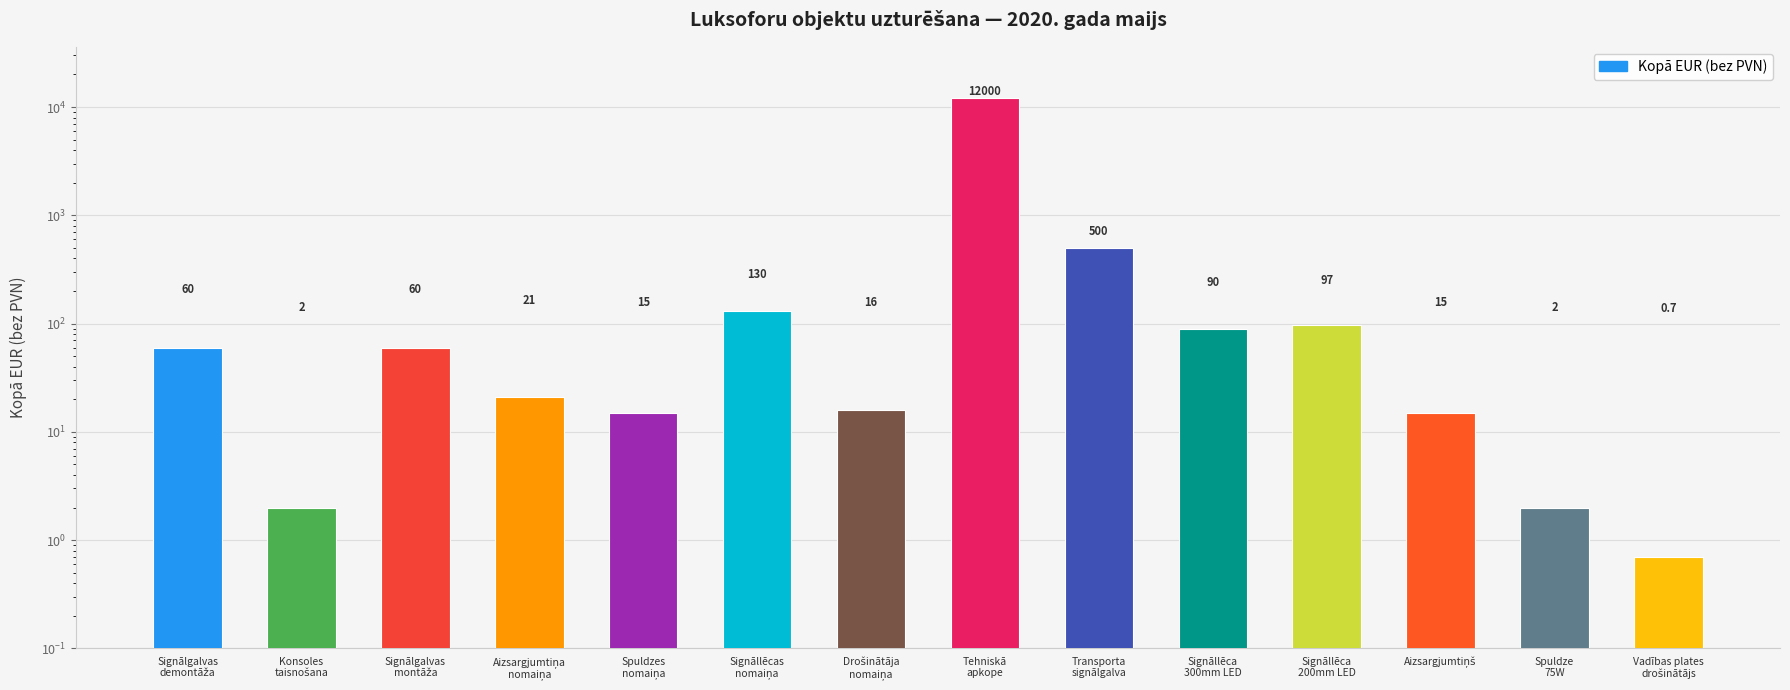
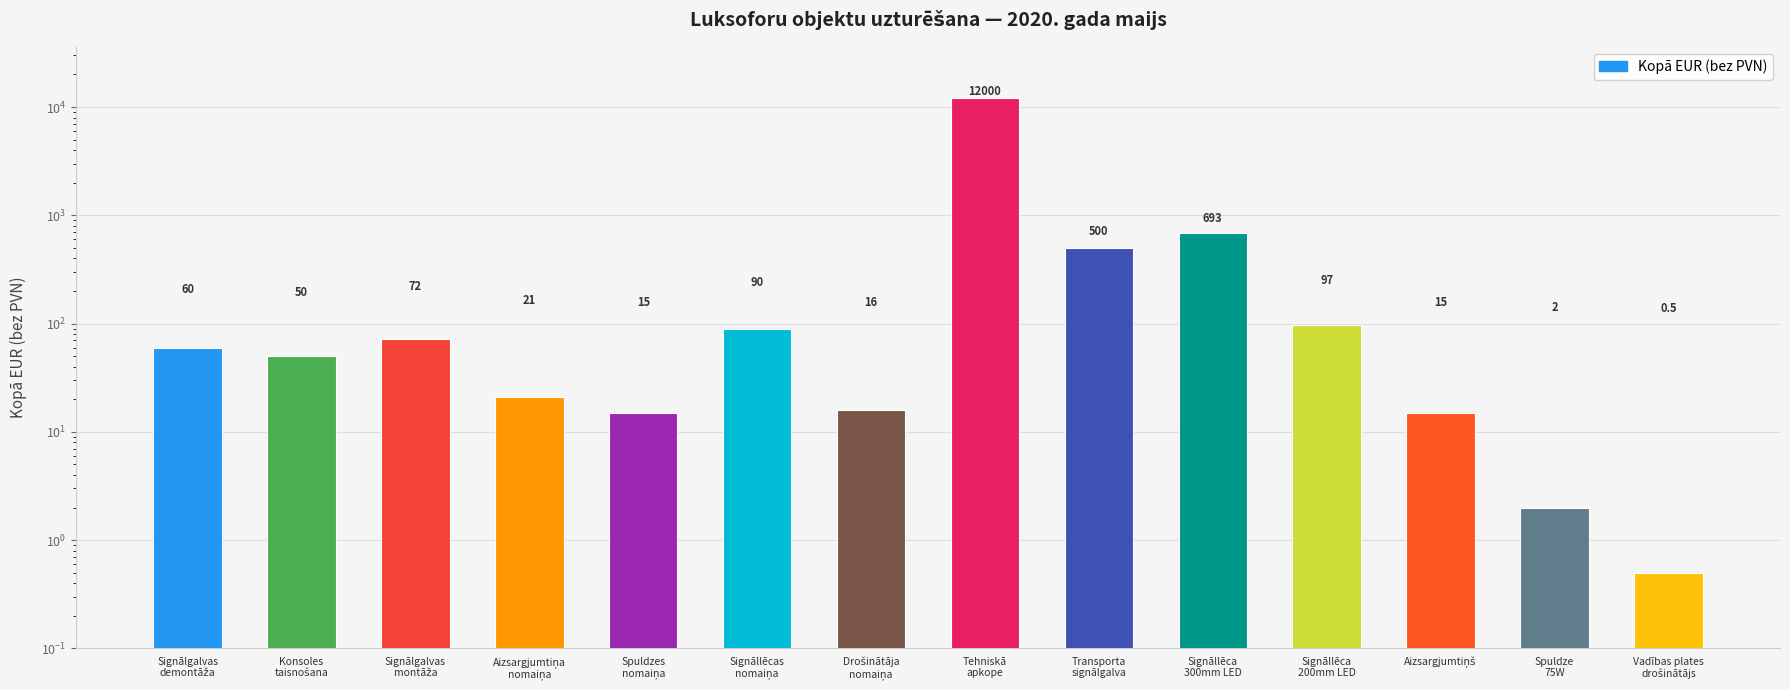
  {
-   "Konsoles taisnošana": 2,
-   "Signālgalvas montāža": 60,
-   "Signāllēcas nomaiņa": 130,
+   "Konsoles taisnošana": 50,
+   "Signālgalvas montāža": 72,
+   "Signāllēcas nomaiņa": 90,
    "Tehniskā apkope": 12000,
    "Transporta signālgalva": 500,
-   "Signāllēca 300mm LED": 90,
-   "Vadības plates drošinātājs": 0.7
+   "Signāllēca 300mm LED": 693,
+   "Vadības plates drošinātājs": 0.5
  }
